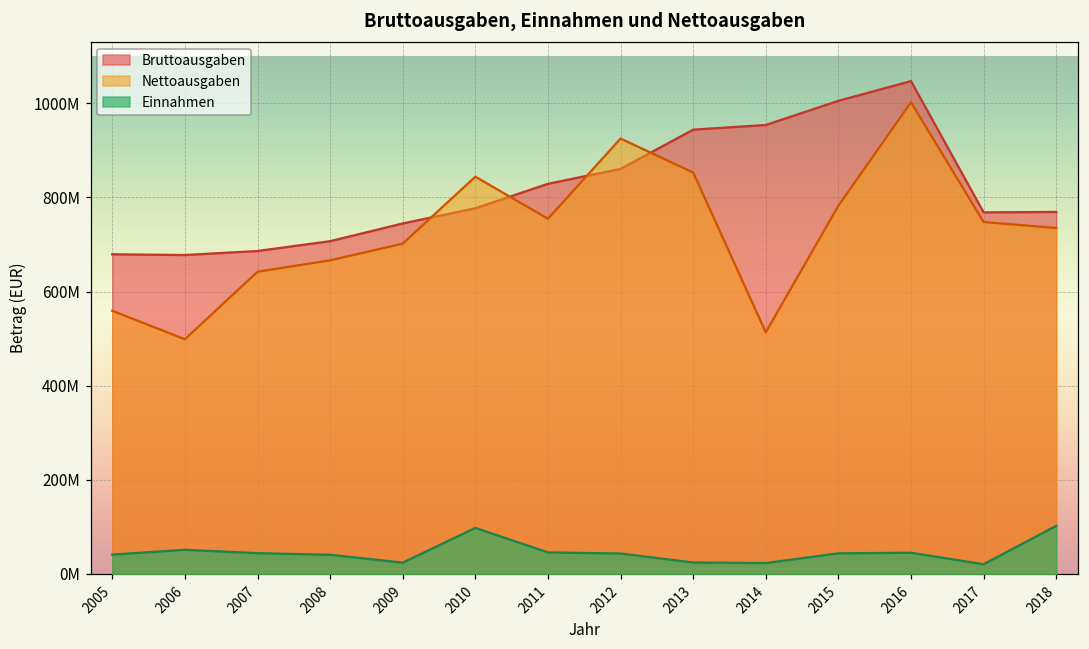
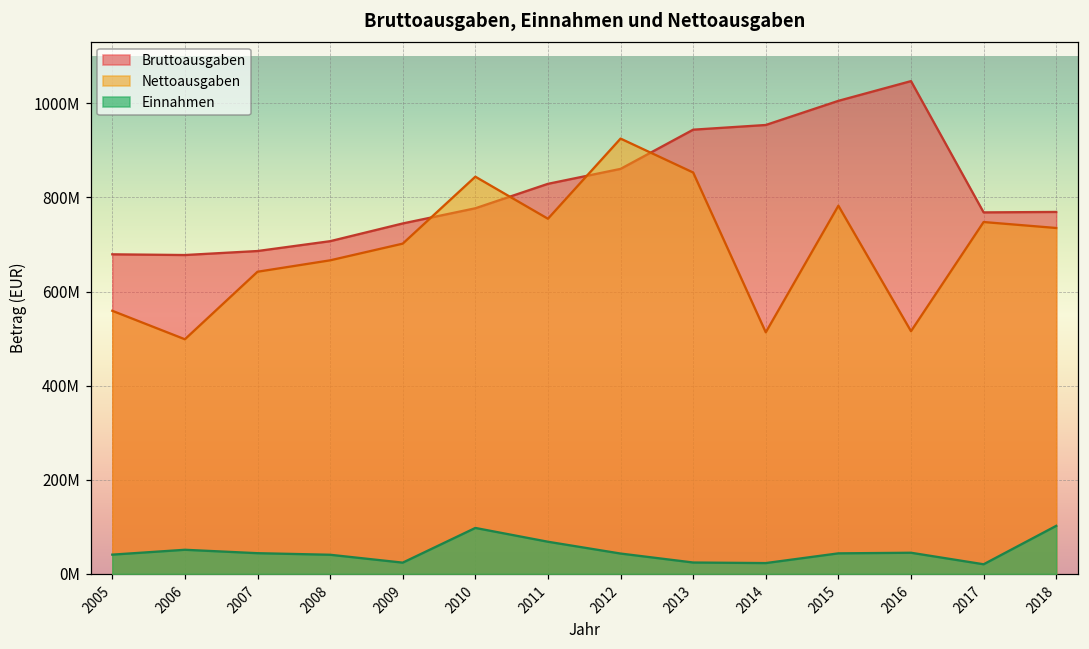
  {
    "Bruttoausgaben": {
      "2005": 680000000,
      "2006": 680000000,
      "2007": 690000000,
      "2008": 710000000,
      "2009": 740000000,
      "2010": 780000000,
      "2011": 830000000,
      "2012": 860000000,
      "2013": 940000000,
      "2014": 950000000,
      "2015": 1010000000,
      "2016": 1050000000,
      "2017": 770000000,
      "2018": 770000000
    },
    "Nettoausgaben": {
      "2005": 560000000,
      "2006": 500000000,
      "2007": 640000000,
      "2008": 670000000,
      "2009": 700000000,
      "2010": 840000000,
      "2011": 750000000,
      "2012": 930000000,
      "2013": 850000000,
      "2014": 510000000,
      "2015": 780000000,
-     "2016": 1000000000,
+     "2016": 520000000,
      "2017": 750000000,
      "2018": 740000000
    },
    "Einnahmen": {
      "2005": 40000000,
      "2006": 50000000,
      "2007": 40000000,
      "2008": 40000000,
      "2009": 20000000,
      "2010": 100000000,
-     "2011": 50000000,
+     "2011": 70000000,
      "2012": 40000000,
      "2013": 20000000,
      "2014": 20000000,
      "2015": 40000000,
      "2016": 40000000,
      "2017": 20000000,
      "2018": 100000000
    }
  }
